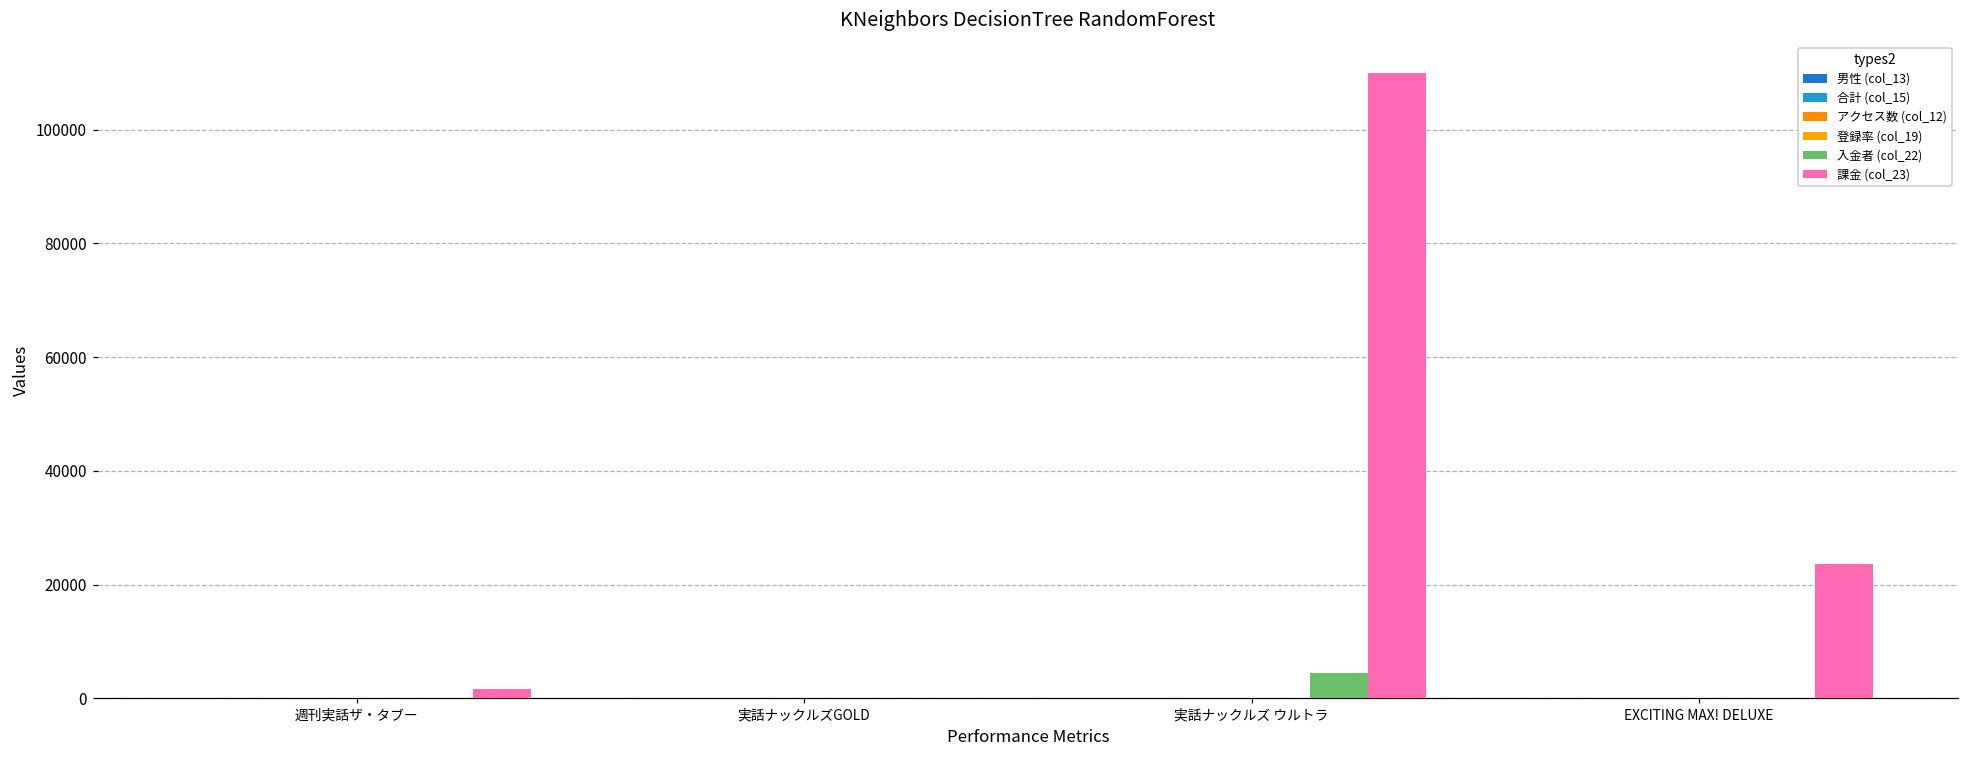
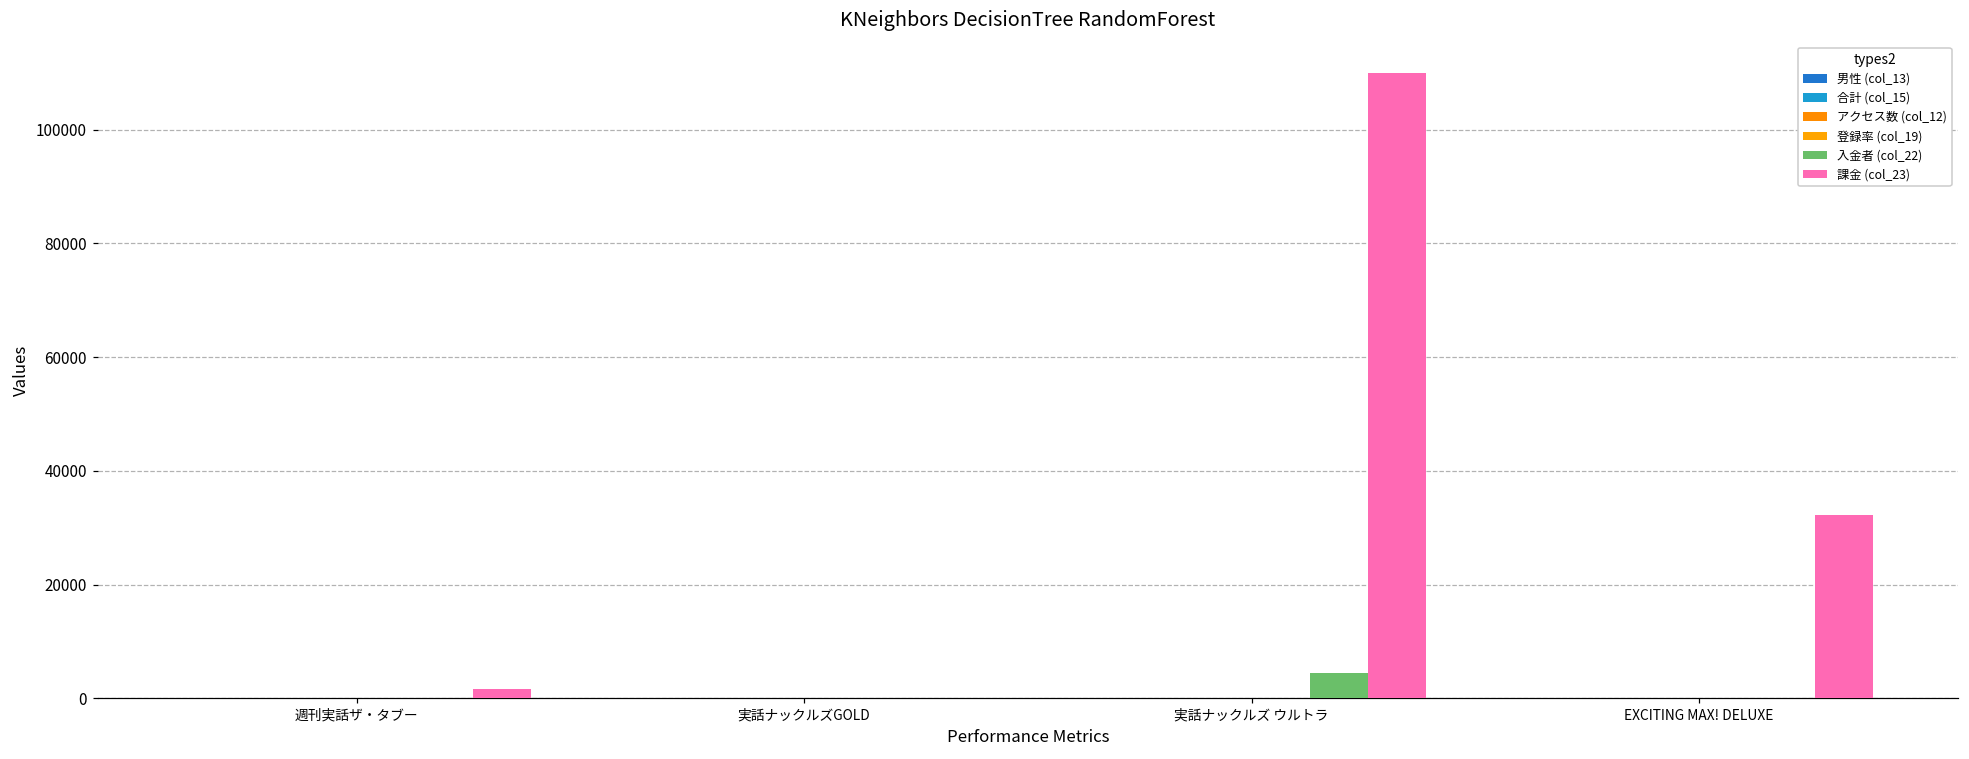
  {
    "入金者 (col_22)": {
      "実話ナックルズGOLD": 0,
      "実話ナックルズ ウルトラ": 4000
    },
    "課金 (col_23)": {
      "週刊実話ザ・タブー": 2000,
      "実話ナックルズGOLD": 0,
      "実話ナックルズ ウルトラ": 110000,
-     "EXCITING MAX! DELUXE": 24000
+     "EXCITING MAX! DELUXE": 32000
    }
  }
